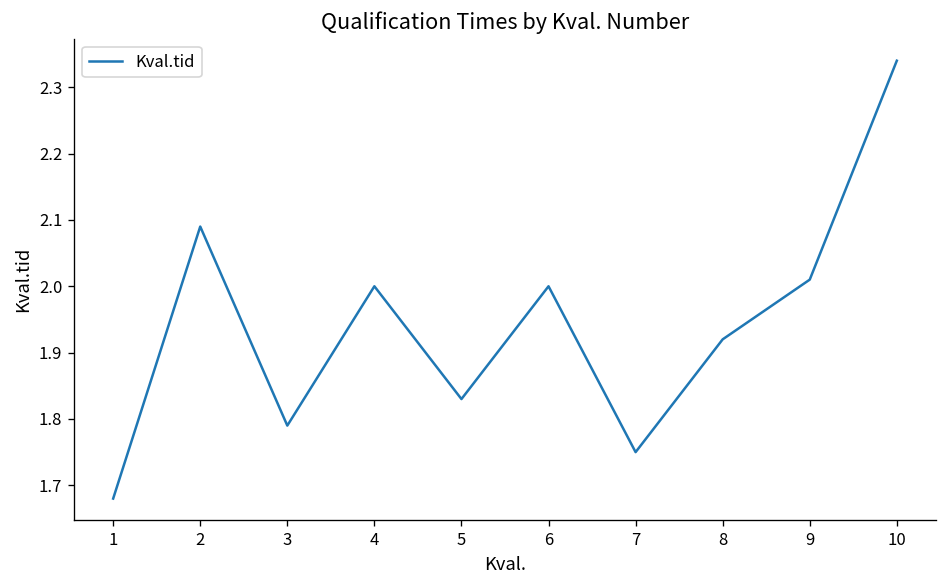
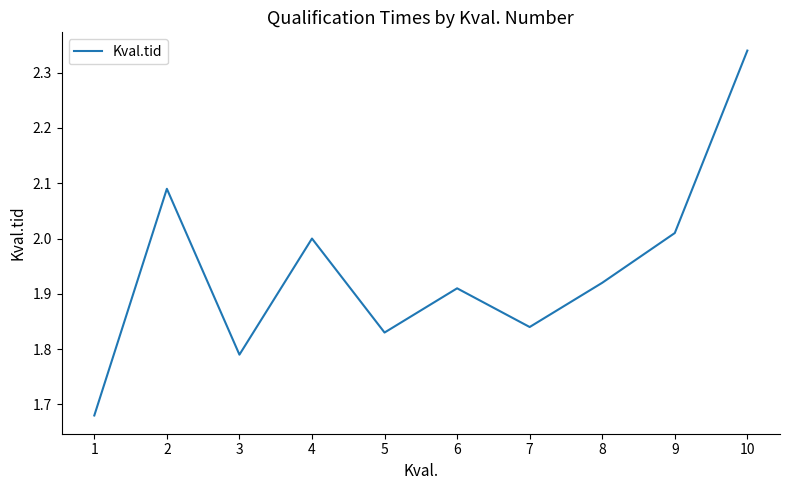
  {
    "1": 1.68,
    "2": 2.09,
    "3": 1.79,
    "4": 2.00,
    "5": 1.83,
-   "6": 2.00,
-   "7": 1.75,
+   "6": 1.91,
+   "7": 1.84,
    "8": 1.92,
    "9": 2.01,
    "10": 2.34
  }
